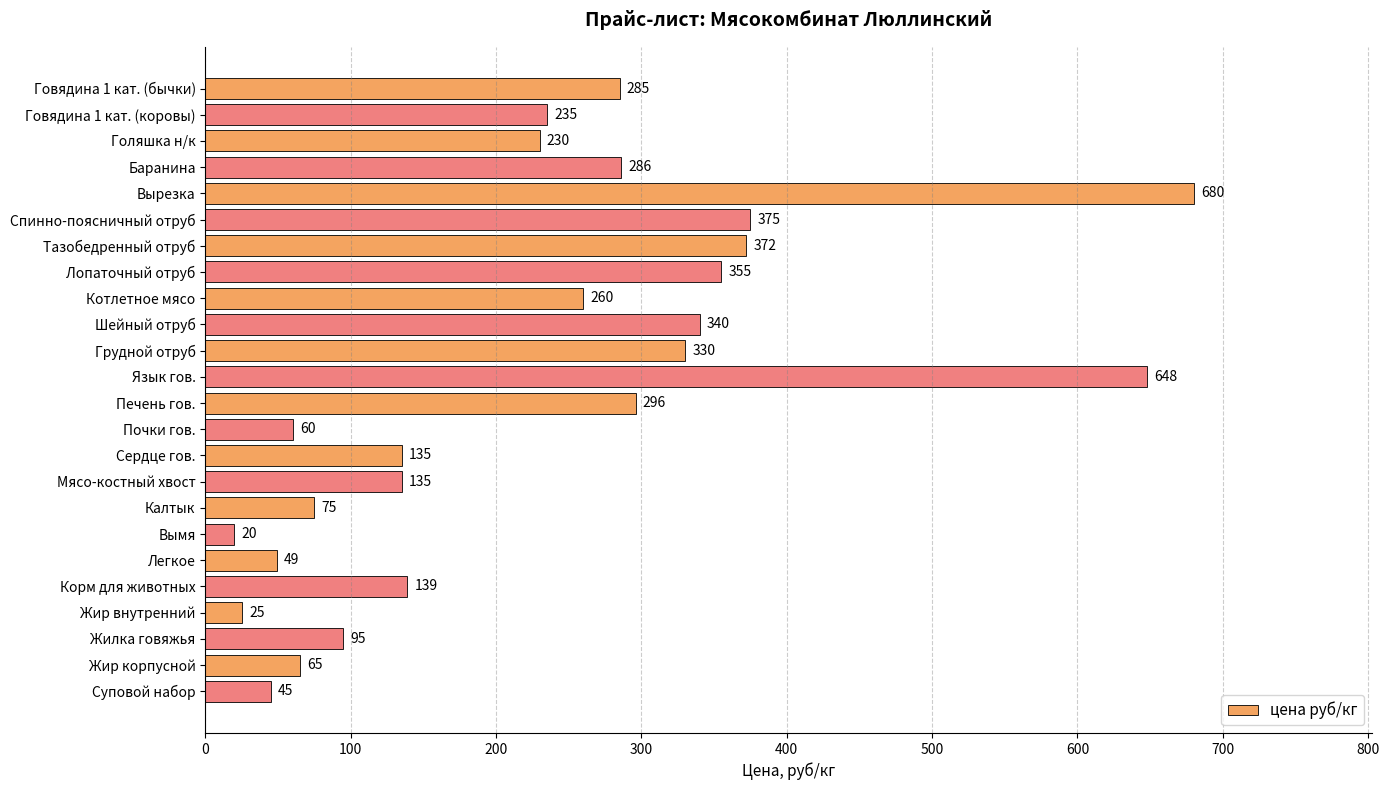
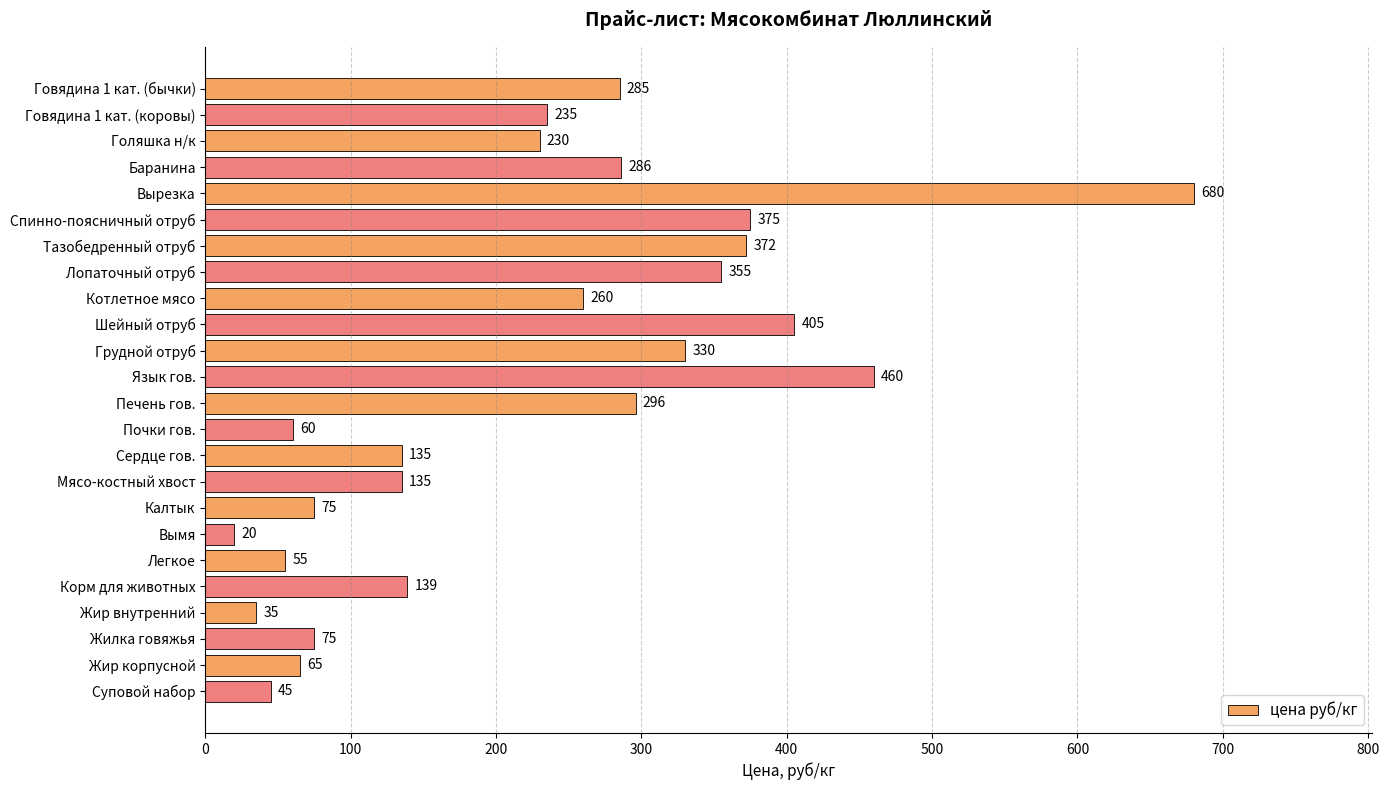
  {
    "Говядина 1 кат. (бычки)": 285,
    "Говядина 1 кат. (коровы)": 235,
    "Голяшка н/к": 230,
    "Баранина": 286,
    "Вырезка": 680,
    "Спинно-поясничный отруб": 375,
    "Тазобедренный отруб": 372,
    "Лопаточный отруб": 355,
    "Котлетное мясо": 260,
-   "Шейный отруб": 340,
+   "Шейный отруб": 405,
    "Грудной отруб": 330,
-   "Язык гов.": 648,
+   "Язык гов.": 460,
    "Печень гов.": 296,
    "Почки гов.": 60,
    "Сердце гов.": 135,
    "Мясо-костный хвост": 135,
    "Калтык": 75,
    "Вымя": 20,
-   "Легкое": 49,
+   "Легкое": 55,
    "Корм для животных": 139,
-   "Жир внутренний": 25,
-   "Жилка говяжья": 95,
+   "Жир внутренний": 35,
+   "Жилка говяжья": 75,
    "Жир корпусной": 65,
    "Суповой набор": 45
  }
